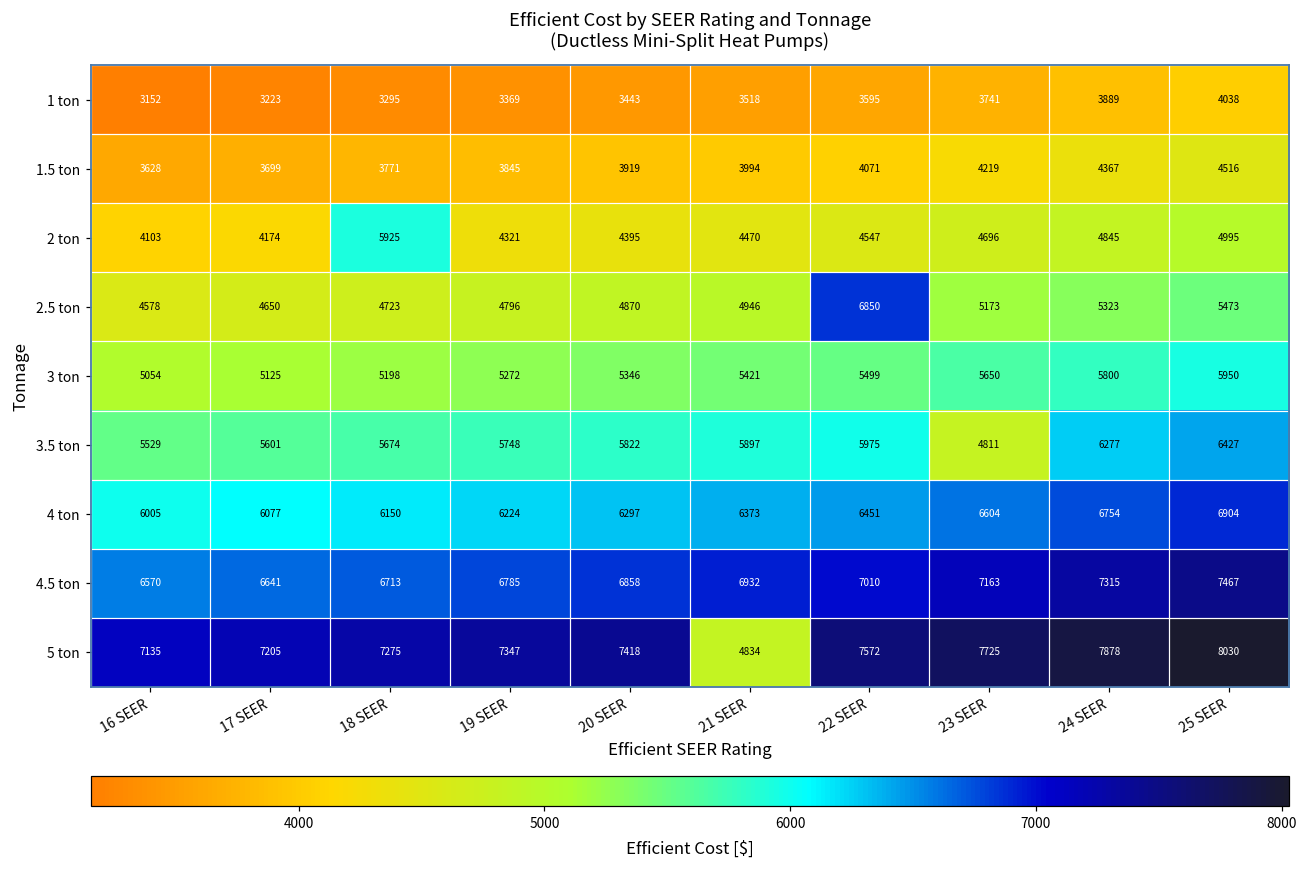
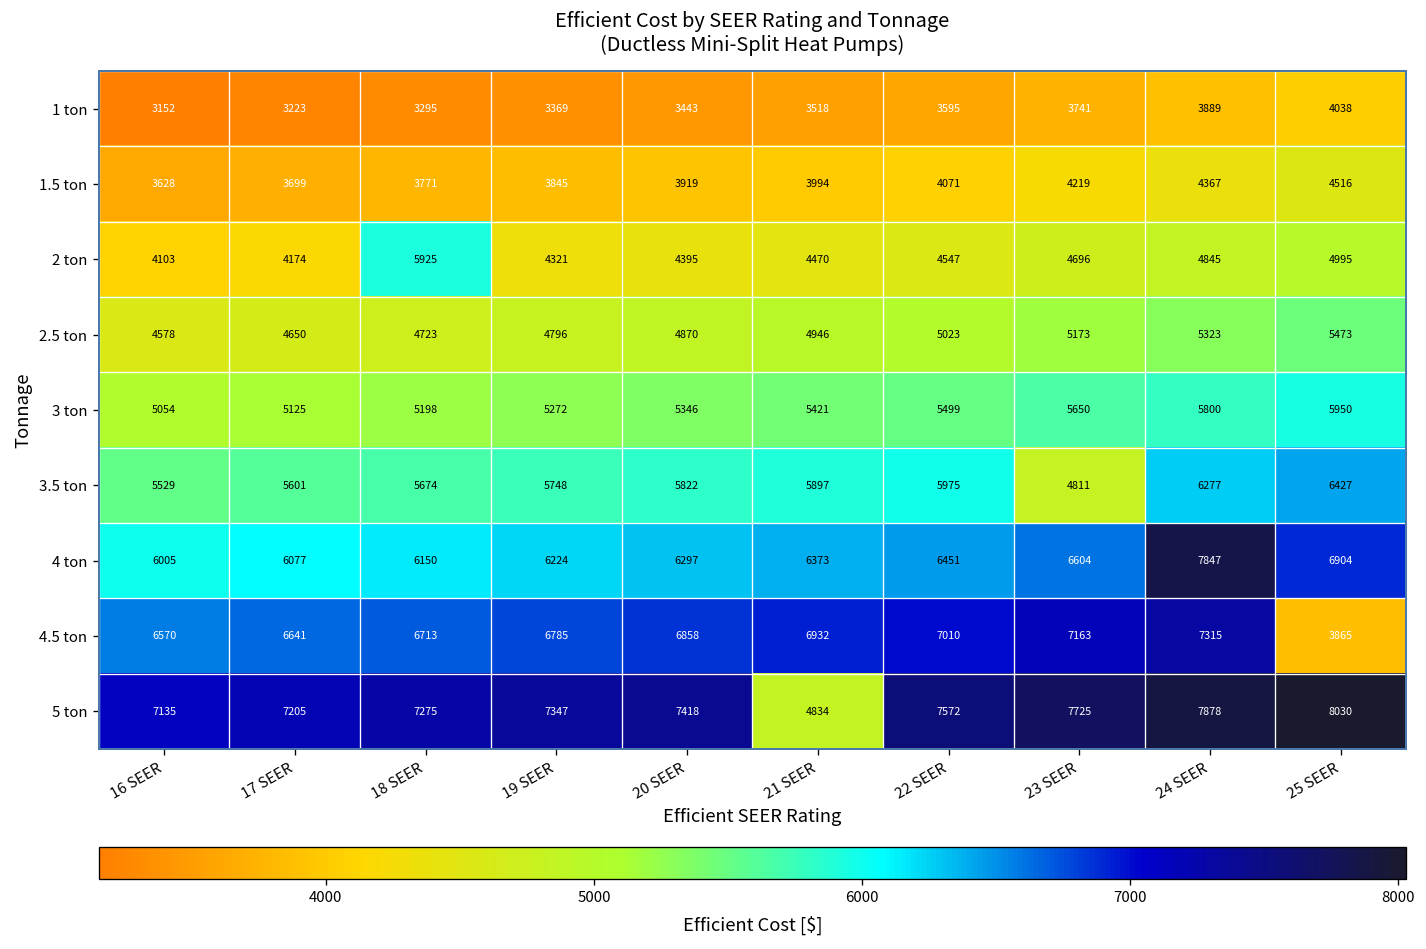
  {
    "1 ton": {
      "16 SEER": 3152,
      "17 SEER": 3223,
      "18 SEER": 3295,
      "19 SEER": 3369,
      "20 SEER": 3443,
      "21 SEER": 3518,
      "22 SEER": 3595,
      "23 SEER": 3741,
      "24 SEER": 3889,
      "25 SEER": 4038
    },
    "1.5 ton": {
      "16 SEER": 3628,
      "17 SEER": 3699,
      "18 SEER": 3771,
      "19 SEER": 3845,
      "20 SEER": 3919,
      "21 SEER": 3994,
      "22 SEER": 4071,
      "23 SEER": 4219,
      "24 SEER": 4367,
      "25 SEER": 4516
    },
    "2 ton": {
      "16 SEER": 4103,
      "17 SEER": 4174,
      "18 SEER": 5925,
      "19 SEER": 4321,
      "20 SEER": 4395,
      "21 SEER": 4470,
      "22 SEER": 4547,
      "23 SEER": 4696,
      "24 SEER": 4845,
      "25 SEER": 4995
    },
    "2.5 ton": {
      "16 SEER": 4578,
      "17 SEER": 4650,
      "18 SEER": 4723,
      "19 SEER": 4796,
      "20 SEER": 4870,
      "21 SEER": 4946,
-     "22 SEER": 6850,
+     "22 SEER": 5023,
      "23 SEER": 5173,
      "24 SEER": 5323,
      "25 SEER": 5473
    },
    "3 ton": {
      "16 SEER": 5054,
      "17 SEER": 5125,
      "18 SEER": 5198,
      "19 SEER": 5272,
      "20 SEER": 5346,
      "21 SEER": 5421,
      "22 SEER": 5499,
      "23 SEER": 5650,
      "24 SEER": 5800,
      "25 SEER": 5950
    },
    "3.5 ton": {
      "16 SEER": 5529,
      "17 SEER": 5601,
      "18 SEER": 5674,
      "19 SEER": 5748,
      "20 SEER": 5822,
      "21 SEER": 5897,
      "22 SEER": 5975,
      "23 SEER": 4811,
      "24 SEER": 6277,
      "25 SEER": 6427
    },
    "4 ton": {
      "16 SEER": 6005,
      "17 SEER": 6077,
      "18 SEER": 6150,
      "19 SEER": 6224,
      "20 SEER": 6297,
      "21 SEER": 6373,
      "22 SEER": 6451,
      "23 SEER": 6604,
-     "24 SEER": 6754,
+     "24 SEER": 7847,
      "25 SEER": 6904
    },
    "4.5 ton": {
      "16 SEER": 6570,
      "17 SEER": 6641,
      "18 SEER": 6713,
      "19 SEER": 6785,
      "20 SEER": 6858,
      "21 SEER": 6932,
      "22 SEER": 7010,
      "23 SEER": 7163,
      "24 SEER": 7315,
-     "25 SEER": 7467
+     "25 SEER": 3865
    },
    "5 ton": {
      "16 SEER": 7135,
      "17 SEER": 7205,
      "18 SEER": 7275,
      "19 SEER": 7347,
      "20 SEER": 7418,
      "21 SEER": 4834,
      "22 SEER": 7572,
      "23 SEER": 7725,
      "24 SEER": 7878,
      "25 SEER": 8030
    }
  }
